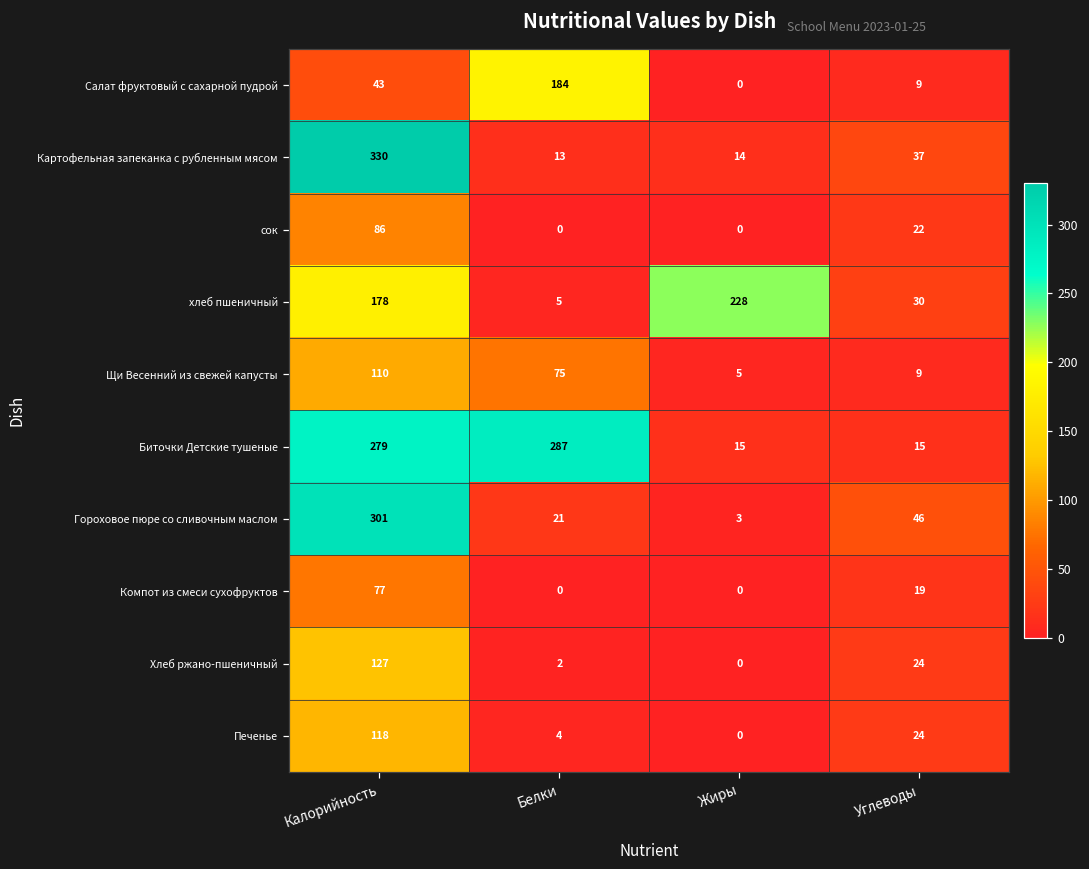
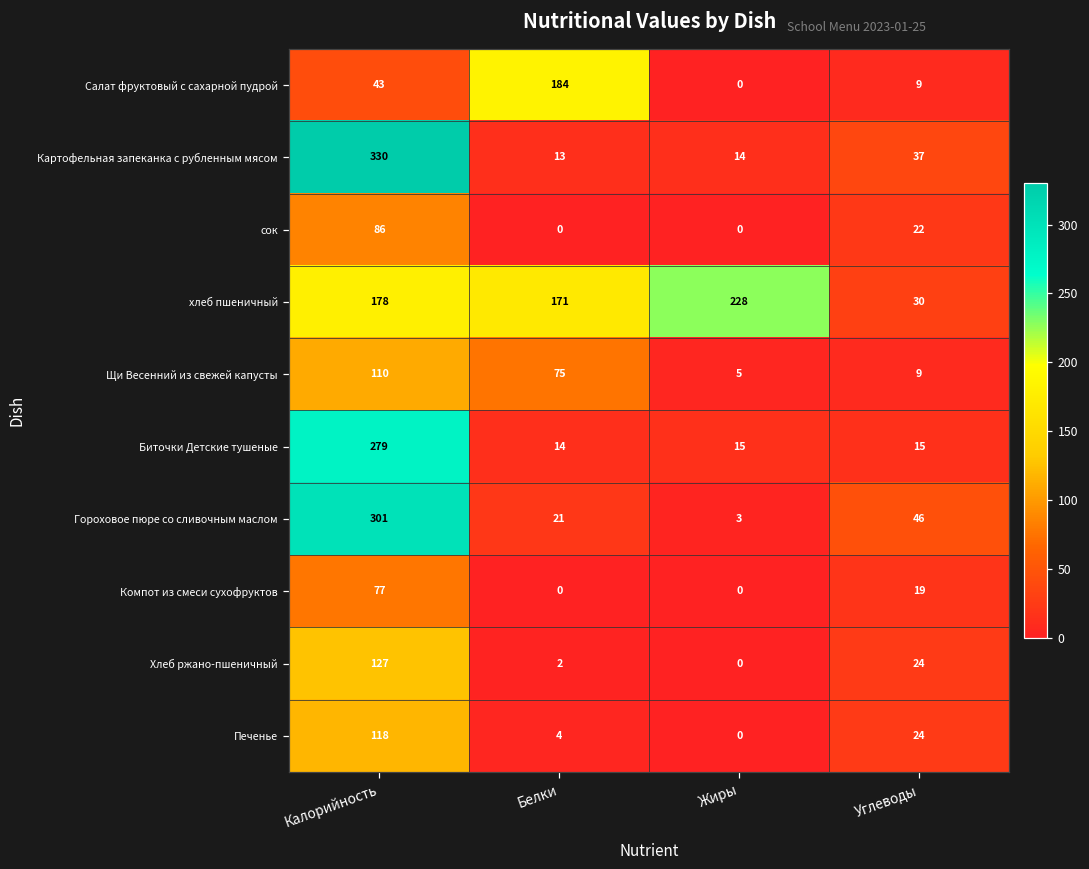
  {
    "Салат фруктовый с сахарной пудрой": {
      "Калорийность": 43,
      "Белки": 184,
      "Жиры": 0,
      "Углеводы": 9
    },
    "Картофельная запеканка с рубленным мясом": {
      "Калорийность": 330,
      "Белки": 13,
      "Жиры": 14,
      "Углеводы": 37
    },
    "сок": {
      "Калорийность": 86,
      "Белки": 0,
      "Жиры": 0,
      "Углеводы": 22
    },
    "хлеб пшеничный": {
      "Калорийность": 178,
-     "Белки": 5,
+     "Белки": 171,
      "Жиры": 228,
      "Углеводы": 30
    },
    "Щи Весенний из свежей капусты": {
      "Калорийность": 110,
      "Белки": 75,
      "Жиры": 5,
      "Углеводы": 9
    },
    "Биточки Детские тушеные": {
      "Калорийность": 279,
-     "Белки": 287,
+     "Белки": 14,
      "Жиры": 15,
      "Углеводы": 15
    },
    "Гороховое пюре со сливочным маслом": {
      "Калорийность": 301,
      "Белки": 21,
      "Жиры": 3,
      "Углеводы": 46
    },
    "Компот из смеси сухофруктов": {
      "Калорийность": 77,
      "Белки": 0,
      "Жиры": 0,
      "Углеводы": 19
    },
    "Хлеб ржано-пшеничный": {
      "Калорийность": 127,
      "Белки": 2,
      "Жиры": 0,
      "Углеводы": 24
    },
    "Печенье": {
      "Калорийность": 118,
      "Белки": 4,
      "Жиры": 0,
      "Углеводы": 24
    }
  }
